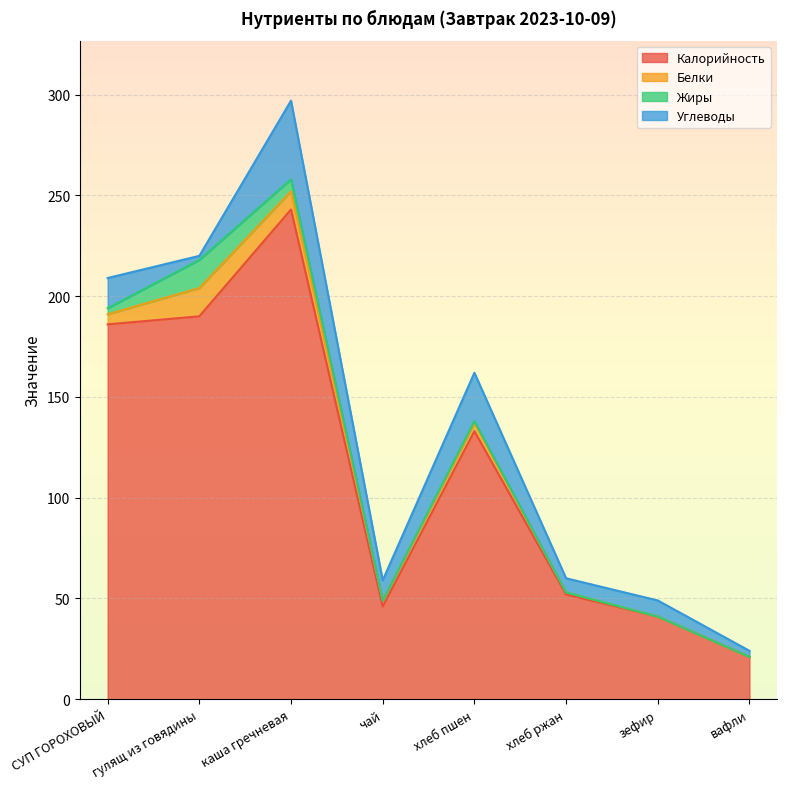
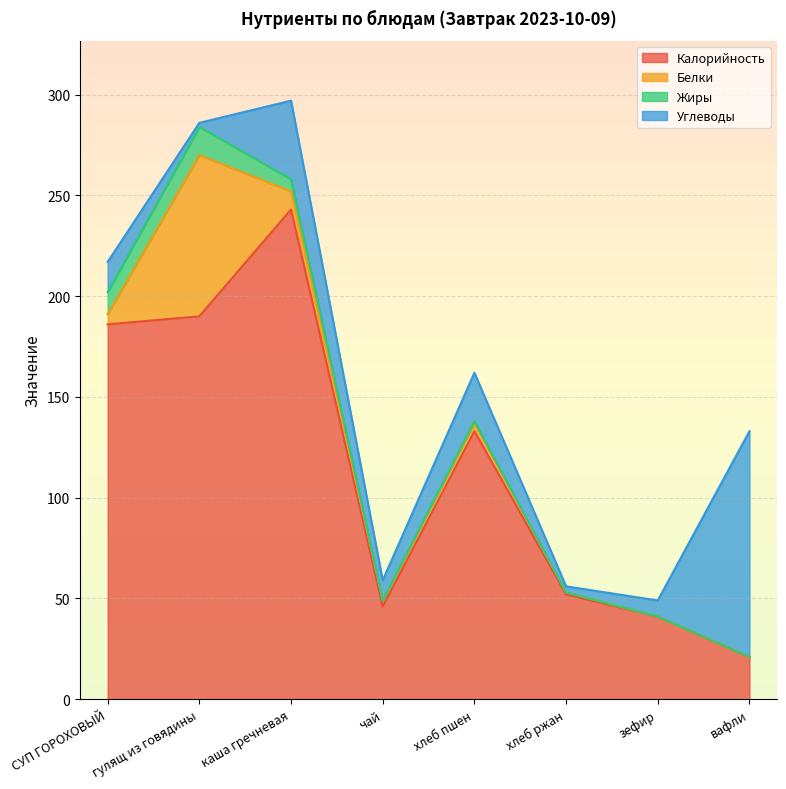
  {
    "Калорийность": {
      "СУП ГОРОХОВЫЙ": 186,
      "гулящ из говядины": 190,
      "каша гречневая": 243,
      "чай": 46,
      "хлеб пшен": 133
    },
    "Белки": {
      "СУП ГОРОХОВЫЙ": 5,
-     "гулящ из говядины": 14,
+     "гулящ из говядины": 80,
      "каша гречневая": 9
    },
    "Жиры": {
-     "СУП ГОРОХОВЫЙ": 3,
+     "СУП ГОРОХОВЫЙ": 11,
      "гулящ из говядины": 14,
      "каша гречневая": 6
    },
    "Углеводы": {
      "СУП ГОРОХОВЫЙ": 15,
      "гулящ из говядины": 2,
      "каша гречневая": 39,
      "чай": 10,
      "хлеб пшен": 24,
-     "хлеб ржан": 7,
+     "хлеб ржан": 3,
      "зефир": 8,
-     "вафли": 3
+     "вафли": 112
    }
  }
